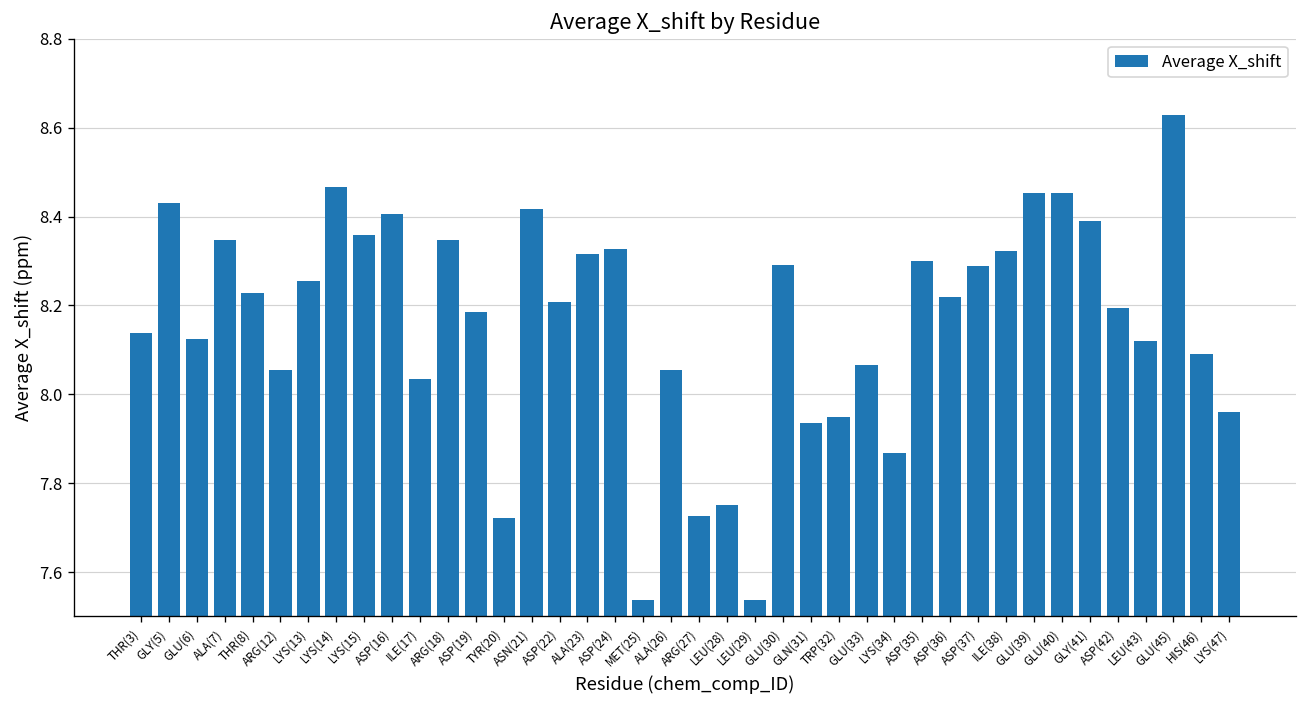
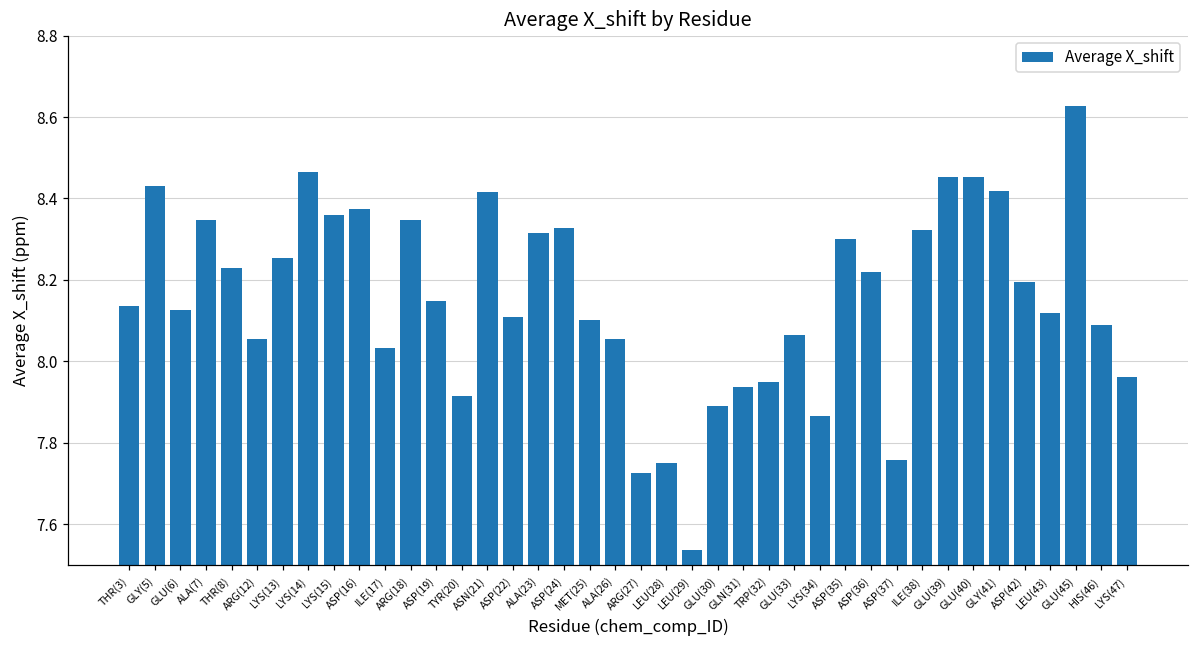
  {
    "THR(3)": 8.14,
    "GLY(5)": 8.43,
    "GLU(6)": 8.13,
    "ALA(7)": 8.35,
    "THR(8)": 8.23,
    "ARG(12)": 8.06,
    "LYS(13)": 8.25,
    "LYS(14)": 8.47,
    "LYS(15)": 8.36,
-   "ASP(16)": 8.41,
+   "ASP(16)": 8.38,
    "ILE(17)": 8.03,
    "ARG(18)": 8.35,
-   "ASP(19)": 8.19,
-   "TYR(20)": 7.72,
+   "ASP(19)": 8.15,
+   "TYR(20)": 7.91,
    "ASN(21)": 8.42,
-   "ASP(22)": 8.21,
+   "ASP(22)": 8.11,
    "ALA(23)": 8.32,
    "ASP(24)": 8.33,
-   "MET(25)": 7.54,
+   "MET(25)": 8.10,
    "ALA(26)": 8.06,
    "ARG(27)": 7.73,
    "LEU(28)": 7.75,
    "LEU(29)": 7.54,
-   "GLU(30)": 8.29,
+   "GLU(30)": 7.89,
    "GLN(31)": 7.94,
    "TRP(32)": 7.95,
    "GLU(33)": 8.07,
    "LYS(34)": 7.87,
    "ASP(35)": 8.30,
    "ASP(36)": 8.22,
-   "ASP(37)": 8.29,
+   "ASP(37)": 7.76,
    "ILE(38)": 8.32,
    "GLU(39)": 8.45,
    "GLU(40)": 8.45,
-   "GLY(41)": 8.39,
+   "GLY(41)": 8.42,
    "ASP(42)": 8.20,
    "LEU(43)": 8.12,
    "GLU(45)": 8.63,
    "HIS(46)": 8.09,
    "LYS(47)": 7.96
  }
